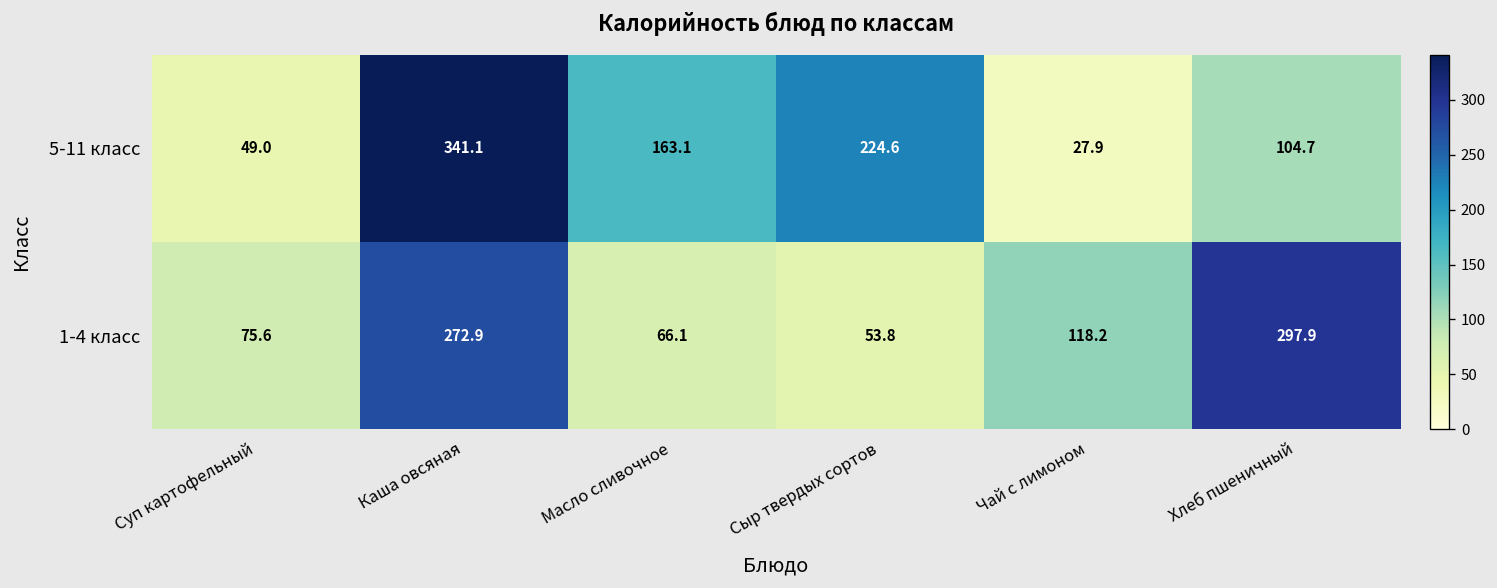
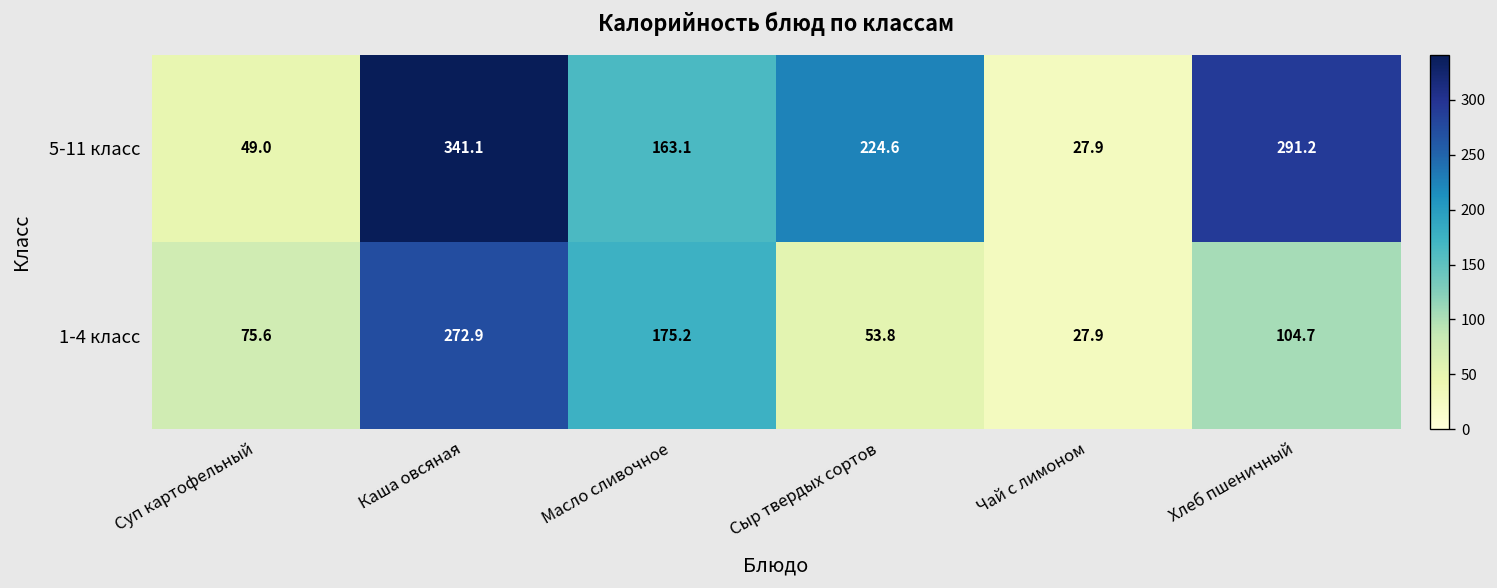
  {
    "5-11 класс": {
      "Суп картофельный": 49.0,
      "Каша овсяная": 341.1,
      "Масло сливочное": 163.1,
      "Сыр твердых сортов": 224.6,
      "Чай с лимоном": 27.9,
-     "Хлеб пшеничный": 104.7
+     "Хлеб пшеничный": 291.2
    },
    "1-4 класс": {
      "Суп картофельный": 75.6,
      "Каша овсяная": 272.9,
-     "Масло сливочное": 66.1,
+     "Масло сливочное": 175.2,
      "Сыр твердых сортов": 53.8,
-     "Чай с лимоном": 118.2,
-     "Хлеб пшеничный": 297.9
+     "Чай с лимоном": 27.9,
+     "Хлеб пшеничный": 104.7
    }
  }
